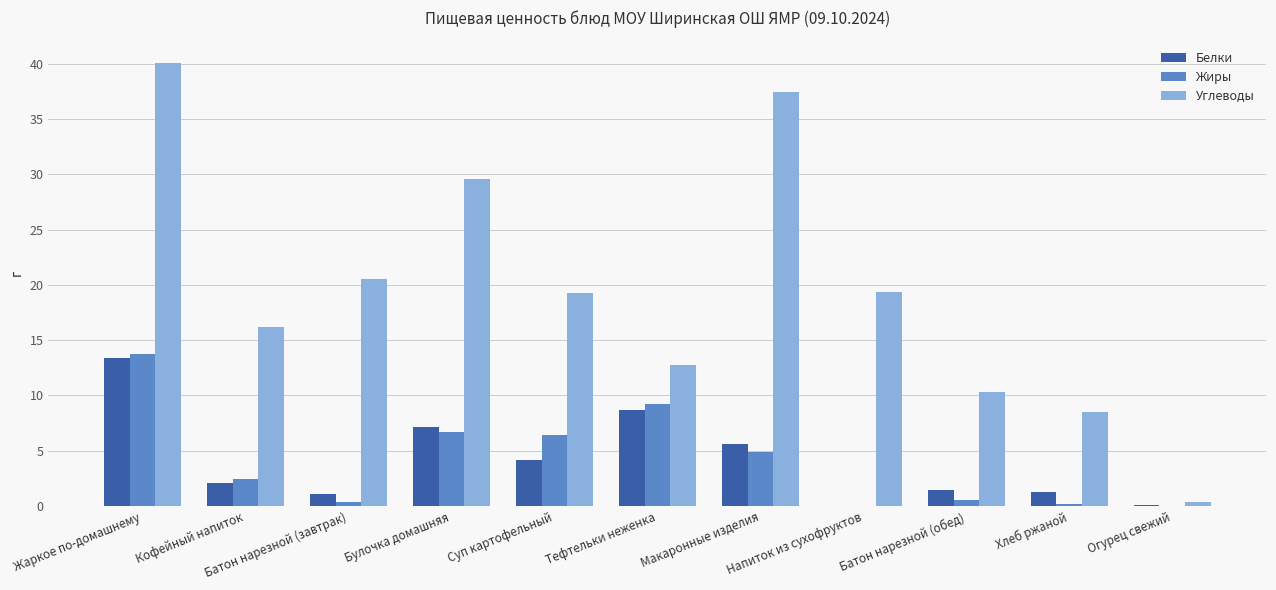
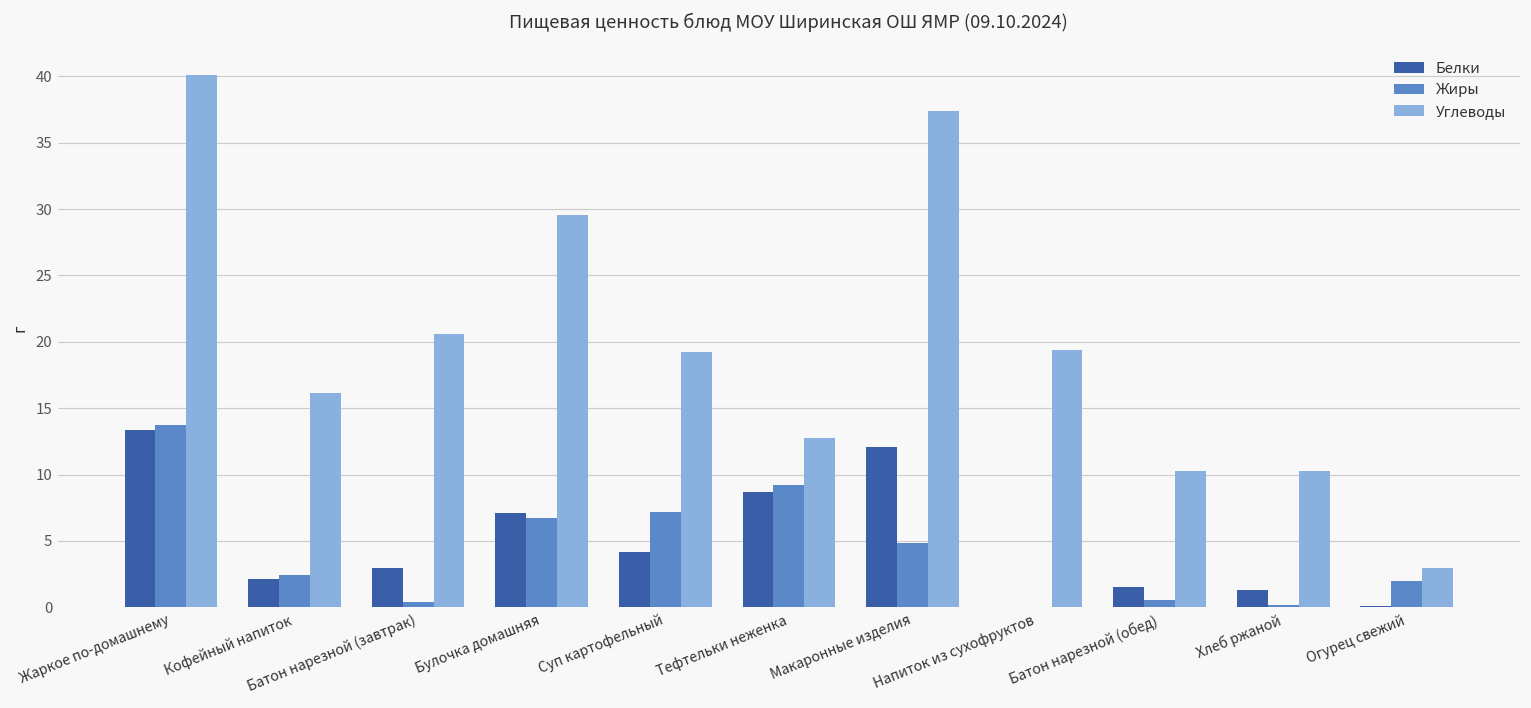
  {
    "Белки": {
      "Жаркое по-домашнему": 13.4,
      "Кофейный напиток": 2.1,
-     "Батон нарезной (завтрак)": 1.1,
+     "Батон нарезной (завтрак)": 3.0,
      "Булочка домашняя": 7.1,
      "Суп картофельный": 4.2,
      "Тефтельки неженка": 8.7,
-     "Макаронные изделия": 5.6,
+     "Макаронные изделия": 12.1,
      "Напиток из сухофруктов": 0.0,
      "Батон нарезной (обед)": 1.5,
      "Хлеб ржаной": 1.3
    },
    "Жиры": {
      "Жаркое по-домашнему": 13.8,
      "Кофейный напиток": 2.5,
      "Батон нарезной (завтрак)": 0.4,
      "Булочка домашняя": 6.7,
-     "Суп картофельный": 6.4,
+     "Суп картофельный": 7.2,
      "Тефтельки неженка": 9.2,
      "Макаронные изделия": 4.9,
      "Напиток из сухофруктов": 0.0,
      "Батон нарезной (обед)": 0.6,
-     "Огурец свежий": 0.0
+     "Огурец свежий": 2.0
    },
    "Углеводы": {
      "Жаркое по-домашнему": 40.1,
      "Кофейный напиток": 16.2,
      "Батон нарезной (завтрак)": 20.6,
      "Булочка домашняя": 29.5,
      "Суп картофельный": 19.3,
      "Тефтельки неженка": 12.8,
      "Макаронные изделия": 37.4,
      "Напиток из сухофруктов": 19.4,
      "Батон нарезной (обед)": 10.3,
-     "Хлеб ржаной": 8.5,
-     "Огурец свежий": 0.4
+     "Хлеб ржаной": 10.3,
+     "Огурец свежий": 3.0
    }
  }
